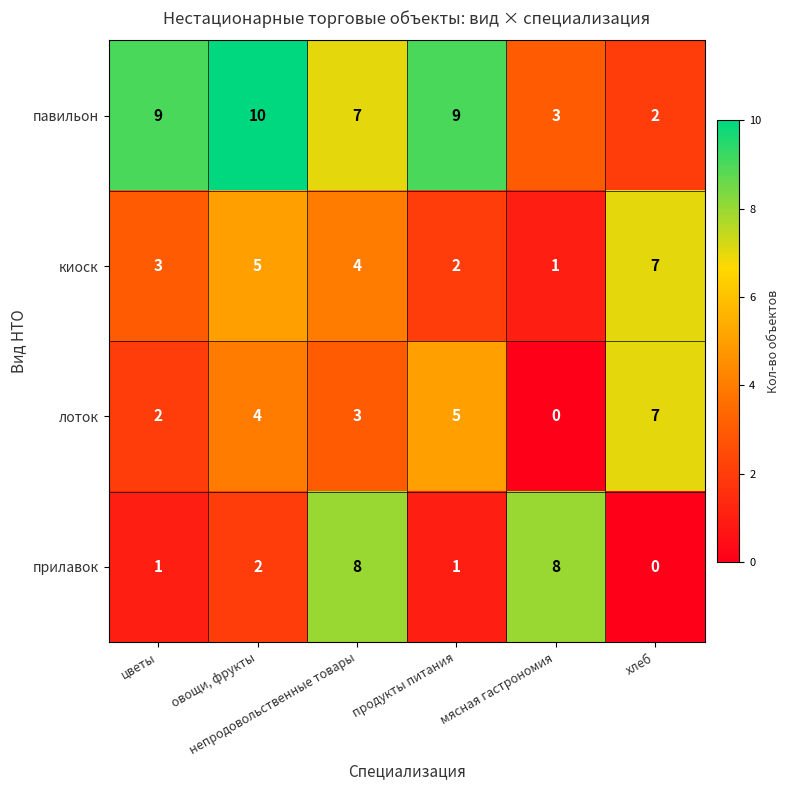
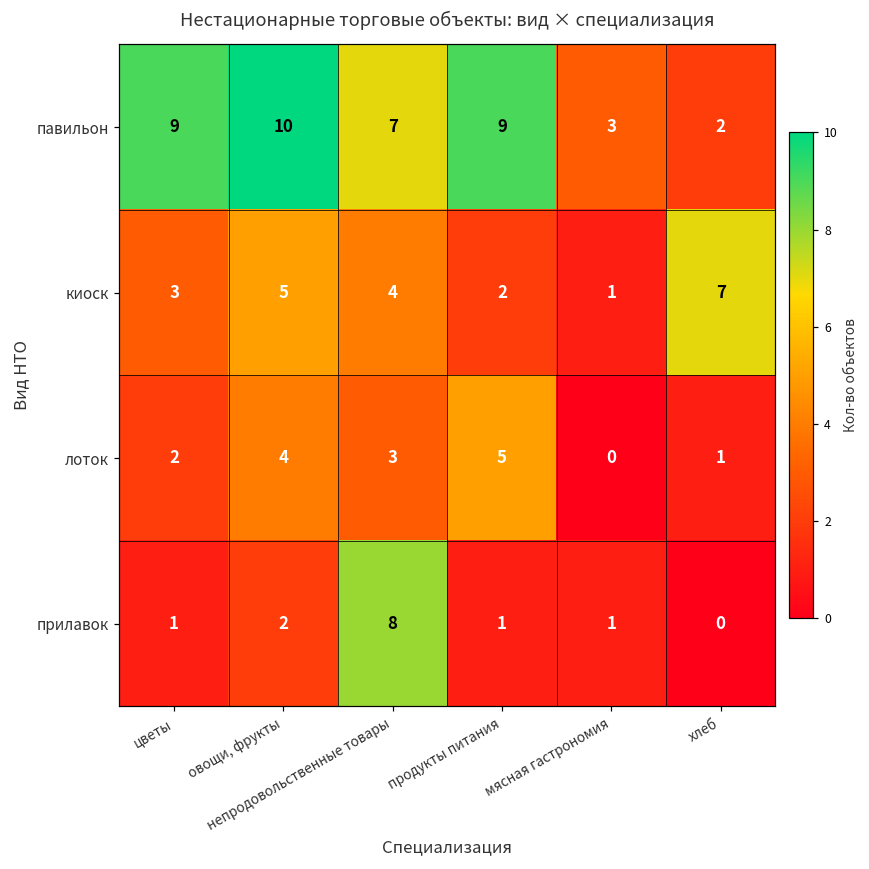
  {
    "павильон": {
      "цветы": 9,
      "овощи, фрукты": 10,
      "непродовольственные товары": 7,
      "продукты питания": 9,
      "мясная гастрономия": 3,
      "хлеб": 2
    },
    "киоск": {
      "цветы": 3,
      "овощи, фрукты": 5,
      "непродовольственные товары": 4,
      "продукты питания": 2,
      "мясная гастрономия": 1,
      "хлеб": 7
    },
    "лоток": {
      "цветы": 2,
      "овощи, фрукты": 4,
      "непродовольственные товары": 3,
      "продукты питания": 5,
      "мясная гастрономия": 0,
-     "хлеб": 7
+     "хлеб": 1
    },
    "прилавок": {
      "цветы": 1,
      "овощи, фрукты": 2,
      "непродовольственные товары": 8,
      "продукты питания": 1,
-     "мясная гастрономия": 8,
+     "мясная гастрономия": 1,
      "хлеб": 0
    }
  }
